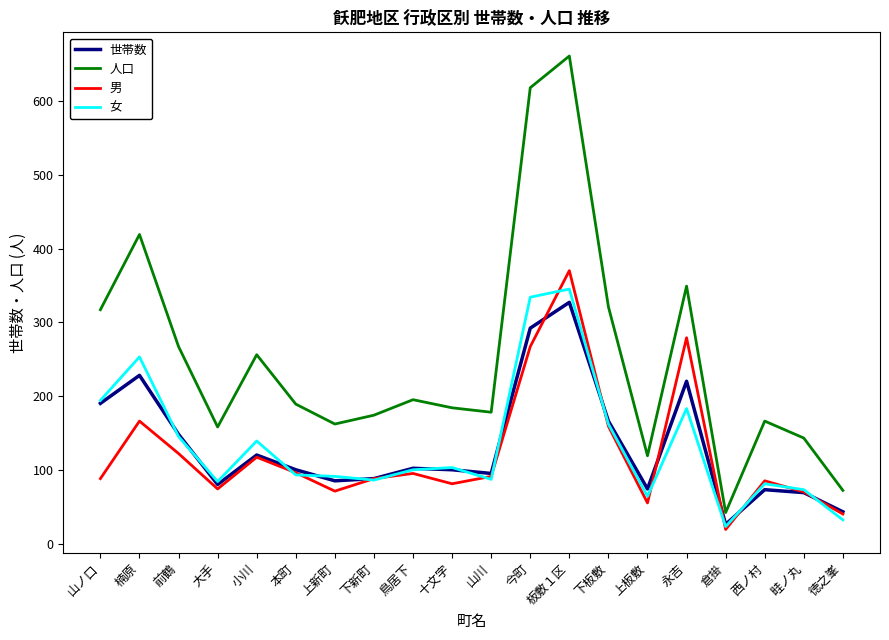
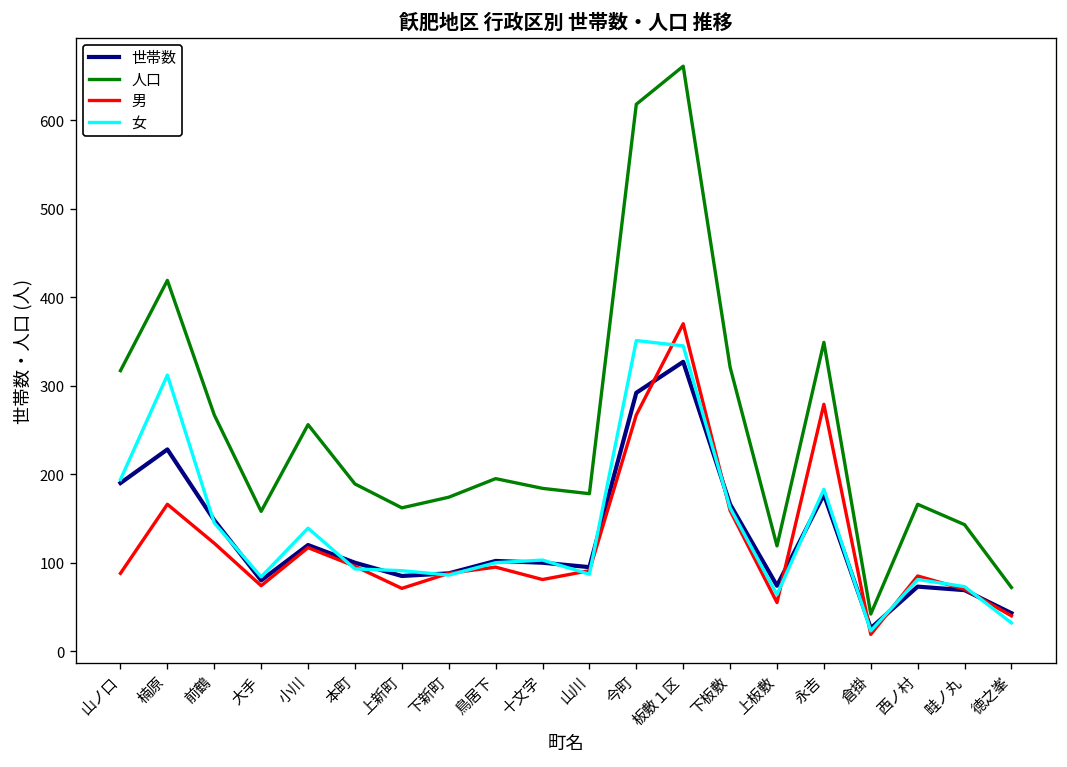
  {
    "世帯数": {
      "山ノ口": 190,
      "楠原": 230,
      "大手": 80,
      "本町": 100,
      "上新町": 90,
      "山川": 100,
      "今町": 290,
      "板敷１区": 330,
      "下板敷": 170,
      "上板敷": 70,
-     "永吉": 220,
+     "永吉": 180,
      "西ノ村": 70
    },
    "人口": {
      "山ノ口": 320,
      "楠原": 420,
      "前鶴": 270,
      "大手": 160,
      "小川": 260,
      "本町": 190,
      "上新町": 160,
      "下新町": 170,
      "鳥居下": 200,
      "十文字": 180,
      "山川": 180,
      "今町": 620,
      "板敷１区": 660,
      "下板敷": 320,
      "上板敷": 120,
      "永吉": 350,
      "倉掛": 40,
      "西ノ村": 170,
      "畦ノ丸": 140,
      "徳之峯": 70
    },
    "男": {
      "山ノ口": 90,
      "楠原": 170,
      "前鶴": 120,
      "大手": 70,
      "上新町": 70,
      "鳥居下": 100,
      "十文字": 80,
      "山川": 90,
      "今町": 270,
      "板敷１区": 370,
      "上板敷": 60,
      "永吉": 280,
      "倉掛": 20,
      "西ノ村": 90
    },
    "女": {
      "山ノ口": 190,
-     "楠原": 250,
+     "楠原": 310,
      "大手": 80,
      "小川": 140,
      "上新町": 90,
      "山川": 90,
-     "今町": 330,
+     "今町": 350,
      "板敷１区": 350,
      "上板敷": 60,
      "永吉": 180,
      "西ノ村": 80,
      "徳之峯": 30
    }
  }
